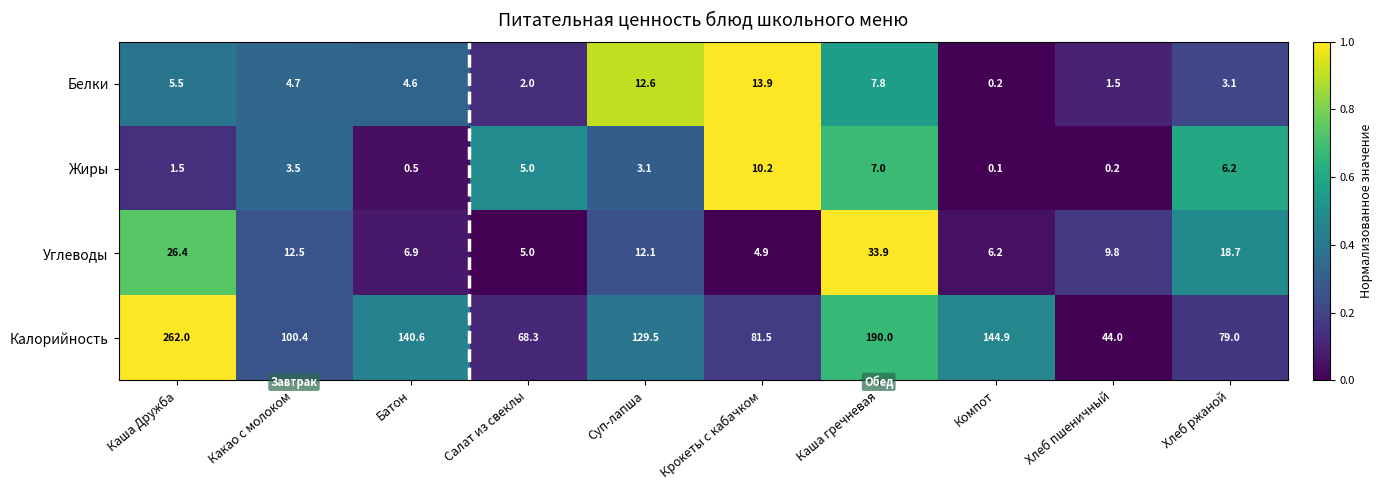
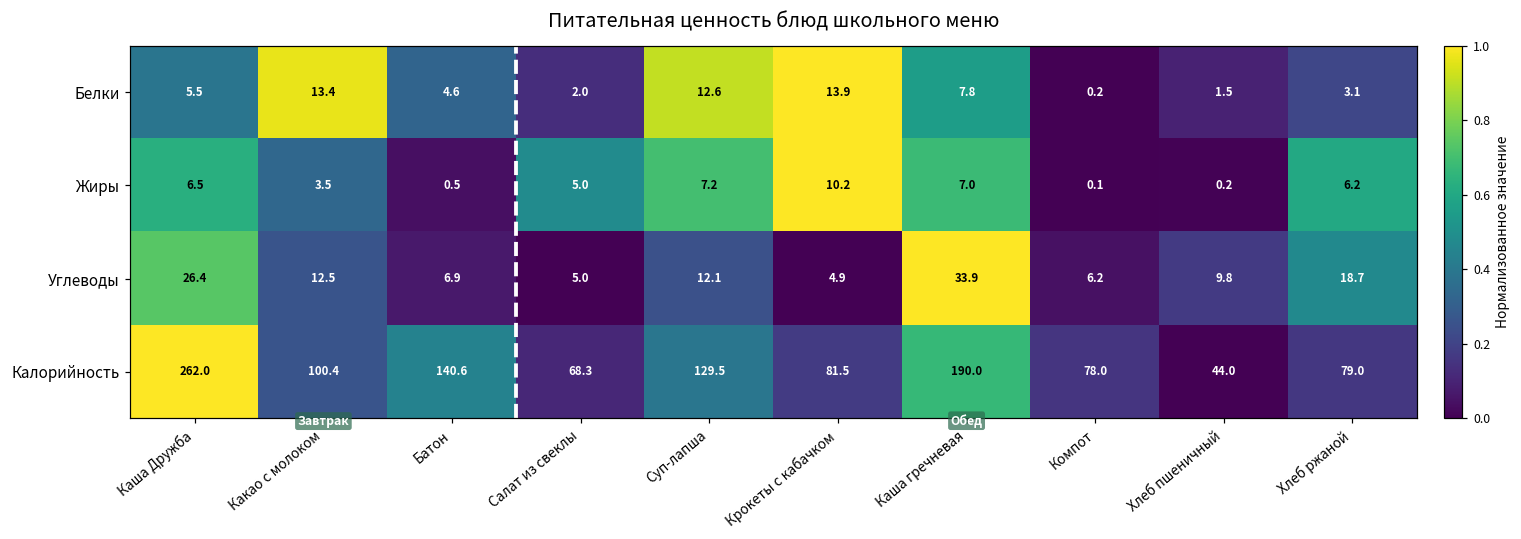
  {
    "Белки": {
      "Каша Дружба": 5.5,
-     "Какао с молоком": 4.7,
+     "Какао с молоком": 13.4,
      "Батон": 4.6,
      "Салат из свеклы": 2.0,
      "Суп-лапша": 12.6,
      "Крокеты с кабачком": 13.9,
      "Каша гречневая": 7.8,
      "Компот": 0.2,
      "Хлеб пшеничный": 1.5,
      "Хлеб ржаной": 3.1
    },
    "Жиры": {
-     "Каша Дружба": 1.5,
+     "Каша Дружба": 6.5,
      "Какао с молоком": 3.5,
      "Батон": 0.5,
      "Салат из свеклы": 5.0,
-     "Суп-лапша": 3.1,
+     "Суп-лапша": 7.2,
      "Крокеты с кабачком": 10.2,
      "Каша гречневая": 7.0,
      "Компот": 0.1,
      "Хлеб пшеничный": 0.2,
      "Хлеб ржаной": 6.2
    },
    "Углеводы": {
      "Каша Дружба": 26.4,
      "Какао с молоком": 12.5,
      "Батон": 6.9,
      "Салат из свеклы": 5.0,
      "Суп-лапша": 12.1,
      "Крокеты с кабачком": 4.9,
      "Каша гречневая": 33.9,
      "Компот": 6.2,
      "Хлеб пшеничный": 9.8,
      "Хлеб ржаной": 18.7
    },
    "Калорийность": {
      "Каша Дружба": 262.0,
      "Какао с молоком": 100.4,
      "Батон": 140.6,
      "Салат из свеклы": 68.3,
      "Суп-лапша": 129.5,
      "Крокеты с кабачком": 81.5,
      "Каша гречневая": 190.0,
-     "Компот": 144.9,
+     "Компот": 78.0,
      "Хлеб пшеничный": 44.0,
      "Хлеб ржаной": 79.0
    }
  }
